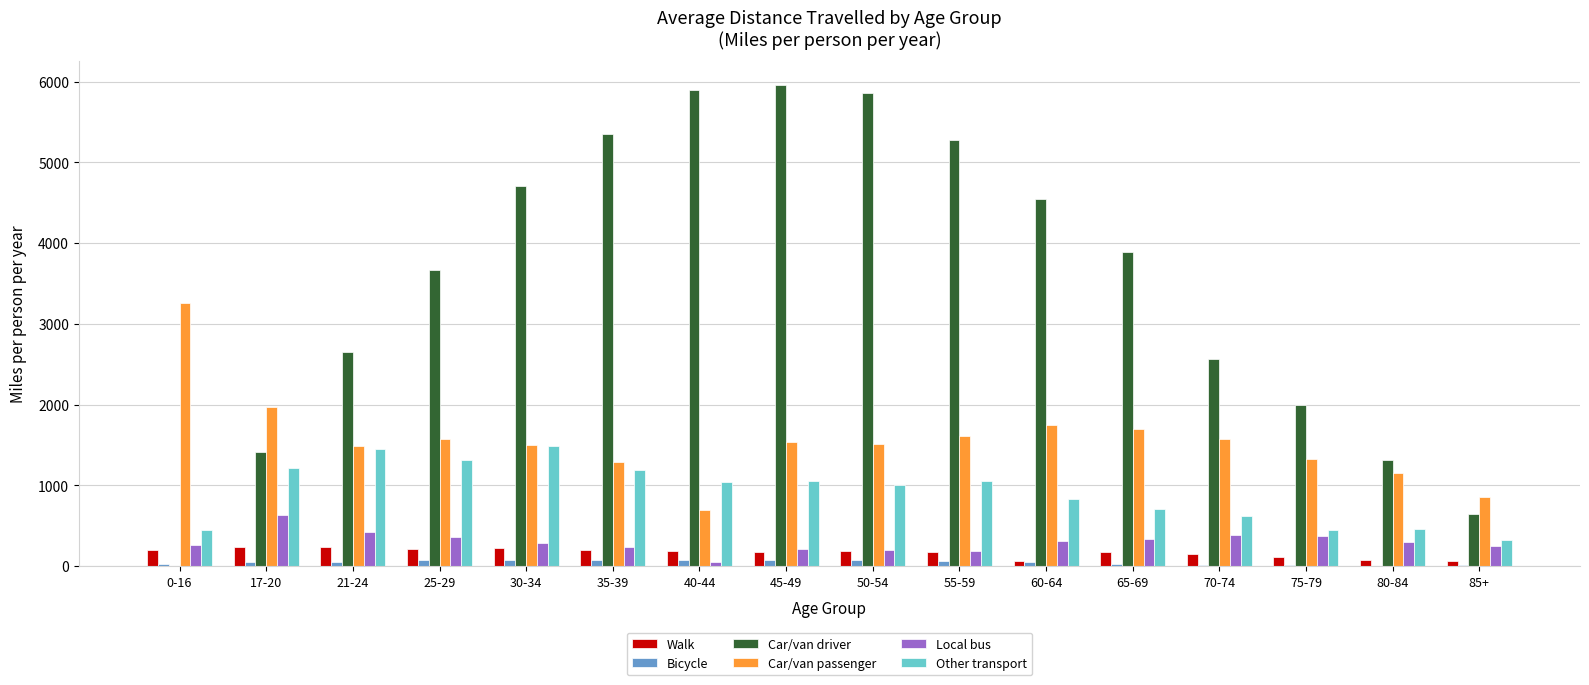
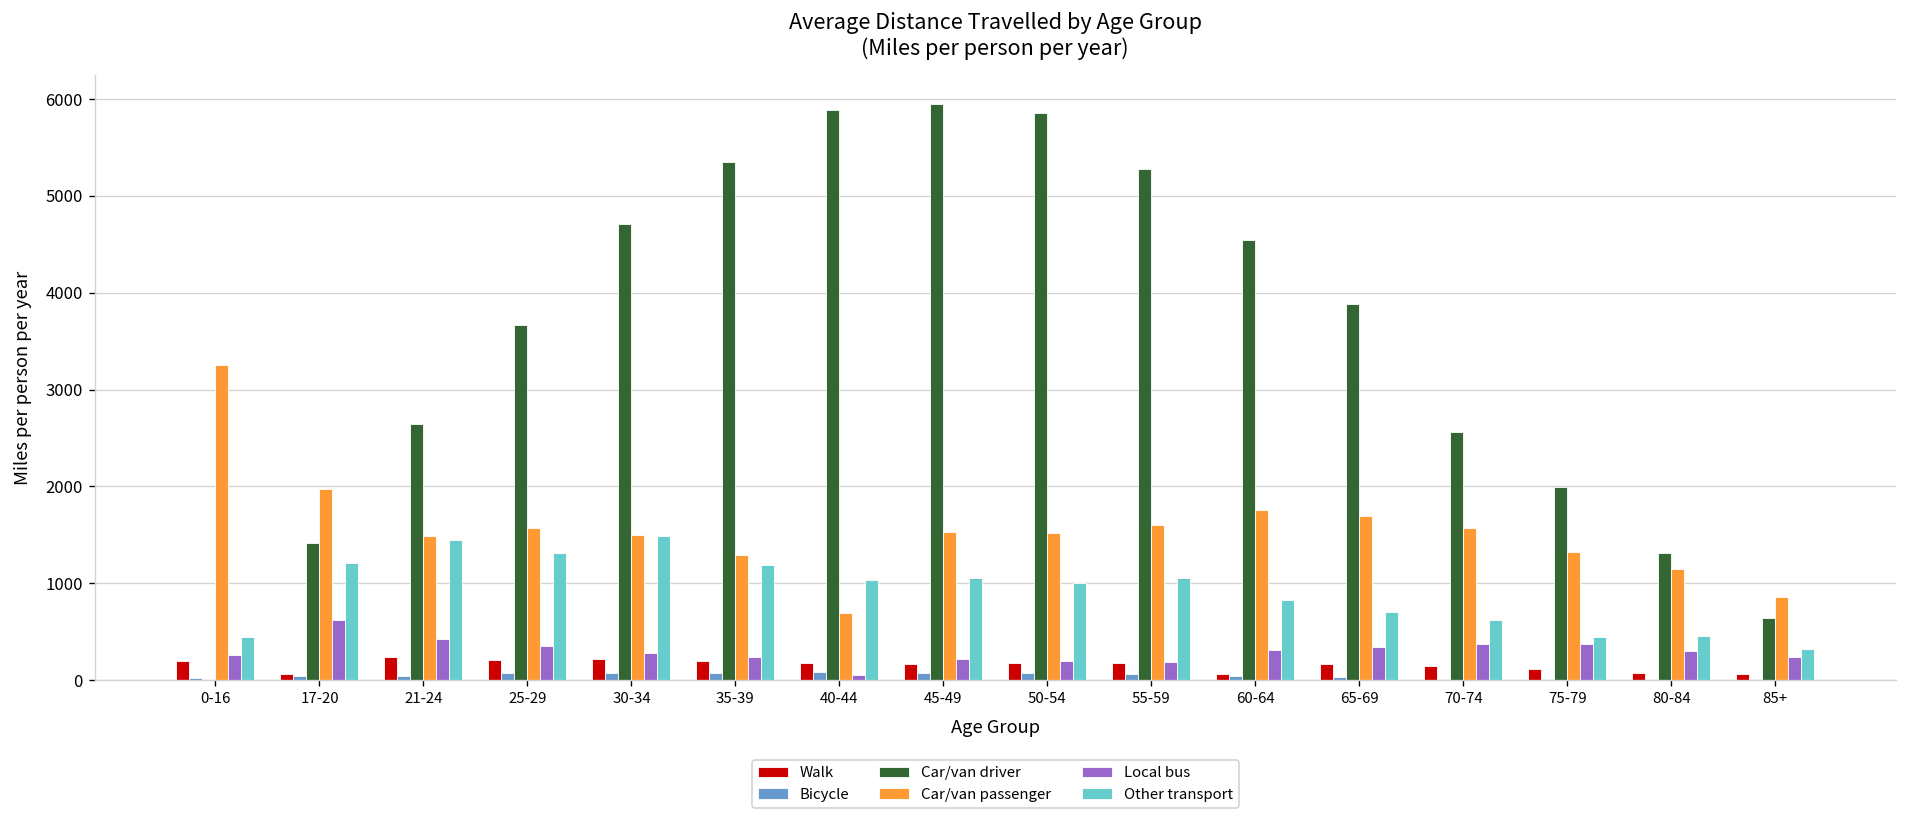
  {
    "Walk": {
      "0-16": 200,
-     "17-20": 200,
+     "17-20": 100,
      "21-24": 200,
      "25-29": 200,
      "30-34": 200,
      "35-39": 200,
      "40-44": 200,
      "45-49": 200,
      "50-54": 200,
      "55-59": 200,
      "60-64": 100,
      "65-69": 200,
      "70-74": 100,
      "75-79": 100,
      "80-84": 100,
      "85+": 100
    },
    "Car/van driver": {
      "17-20": 1400,
      "21-24": 2600,
      "25-29": 3700,
      "30-34": 4700,
      "35-39": 5400,
      "40-44": 5900,
      "45-49": 6000,
      "50-54": 5900,
      "55-59": 5300,
      "60-64": 4500,
      "65-69": 3900,
      "70-74": 2600,
      "75-79": 2000,
      "80-84": 1300,
      "85+": 600
    },
    "Car/van passenger": {
      "0-16": 3300,
      "17-20": 2000,
      "21-24": 1500,
      "25-29": 1600,
      "30-34": 1500,
      "35-39": 1300,
      "40-44": 700,
      "45-49": 1500,
      "50-54": 1500,
      "55-59": 1600,
      "60-64": 1800,
      "65-69": 1700,
      "70-74": 1600,
      "75-79": 1300,
      "80-84": 1100,
      "85+": 900
    },
    "Local bus": {
      "0-16": 300,
      "17-20": 600,
      "21-24": 400,
      "25-29": 400,
      "30-34": 300,
      "35-39": 200,
      "40-44": 100,
      "45-49": 200,
      "50-54": 200,
      "55-59": 200,
      "60-64": 300,
      "65-69": 300,
      "70-74": 400,
      "75-79": 400,
      "80-84": 300,
      "85+": 200
    }
  }
